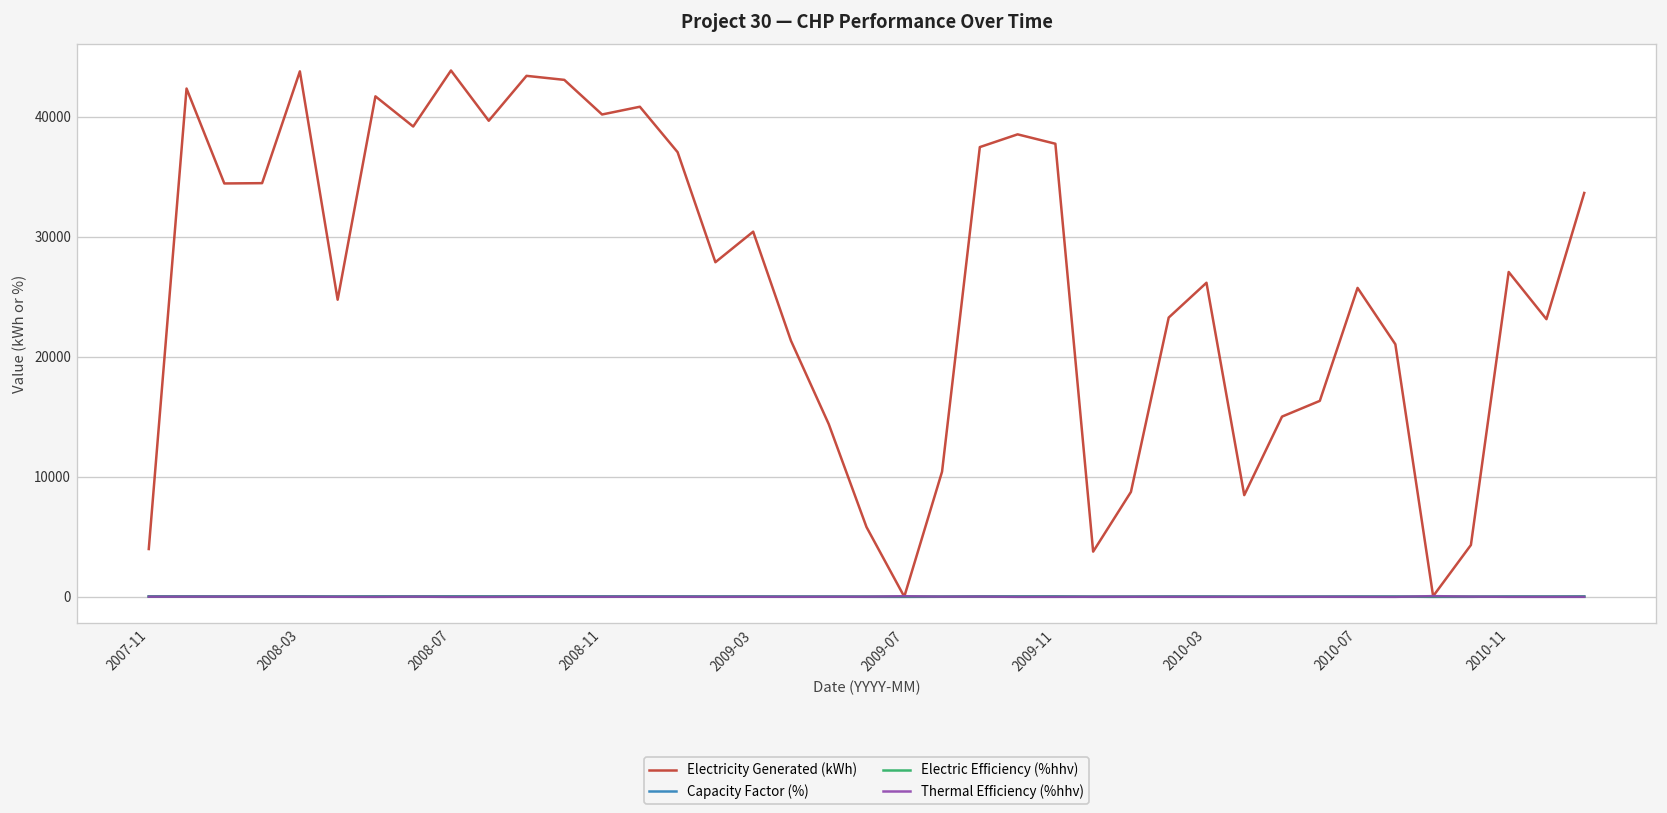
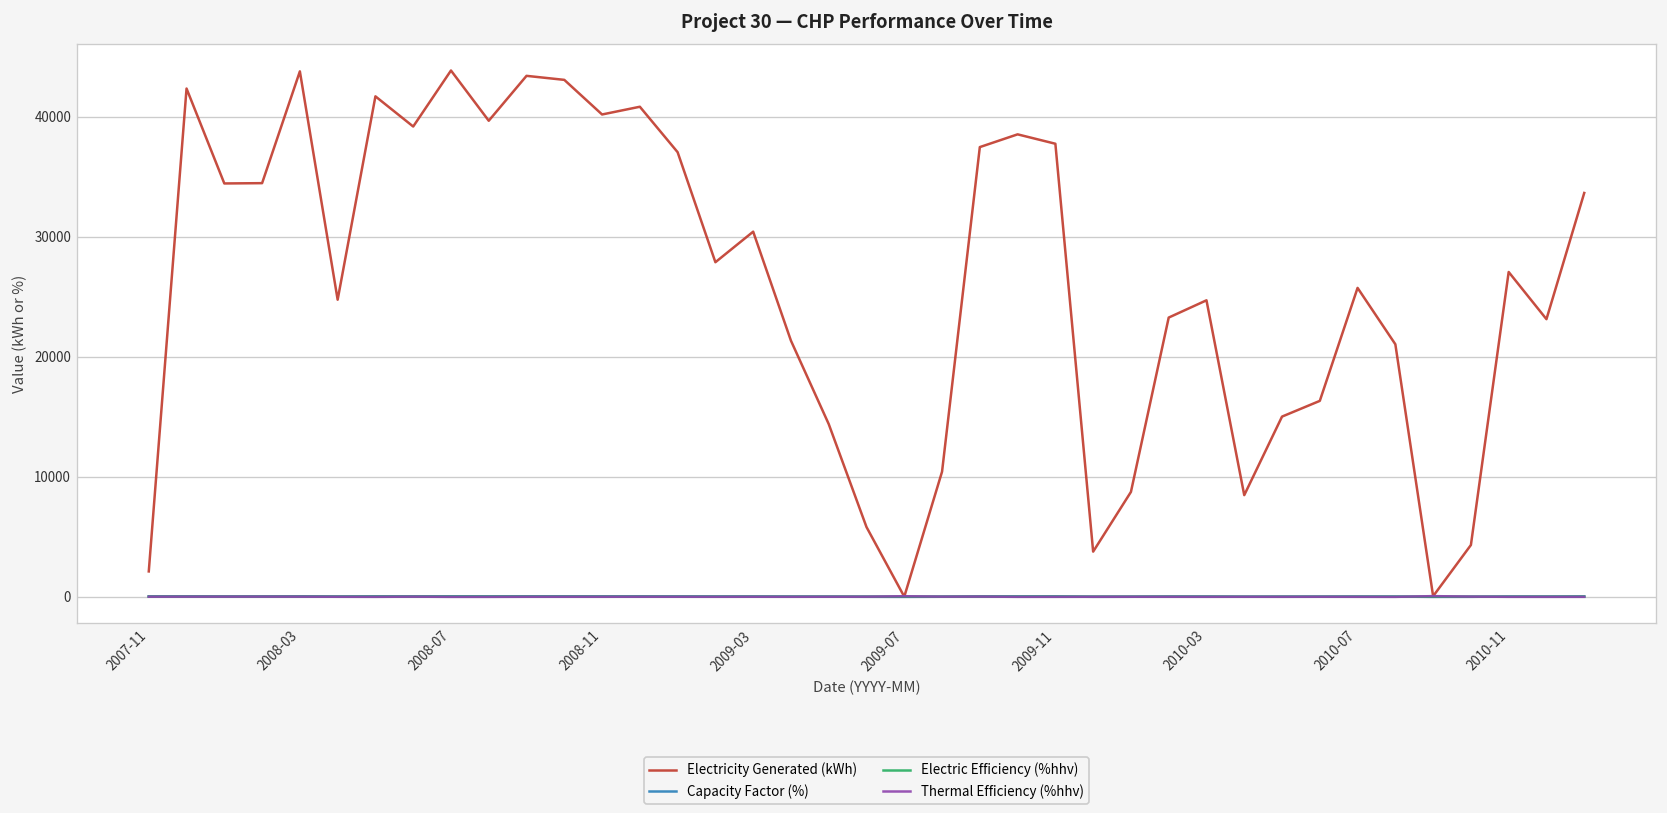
  {
    "Electricity Generated (kWh)": {
-     "2007-11": 4000,
+     "2007-11": 2100,
      "2008-03": 43800,
      "2008-07": 43900,
      "2008-11": 40200,
      "2009-03": 30400,
      "2009-11": 37800,
-     "2010-03": 26200,
+     "2010-03": 24700,
      "2010-07": 25700,
      "2010-11": 27100
    }
  }
